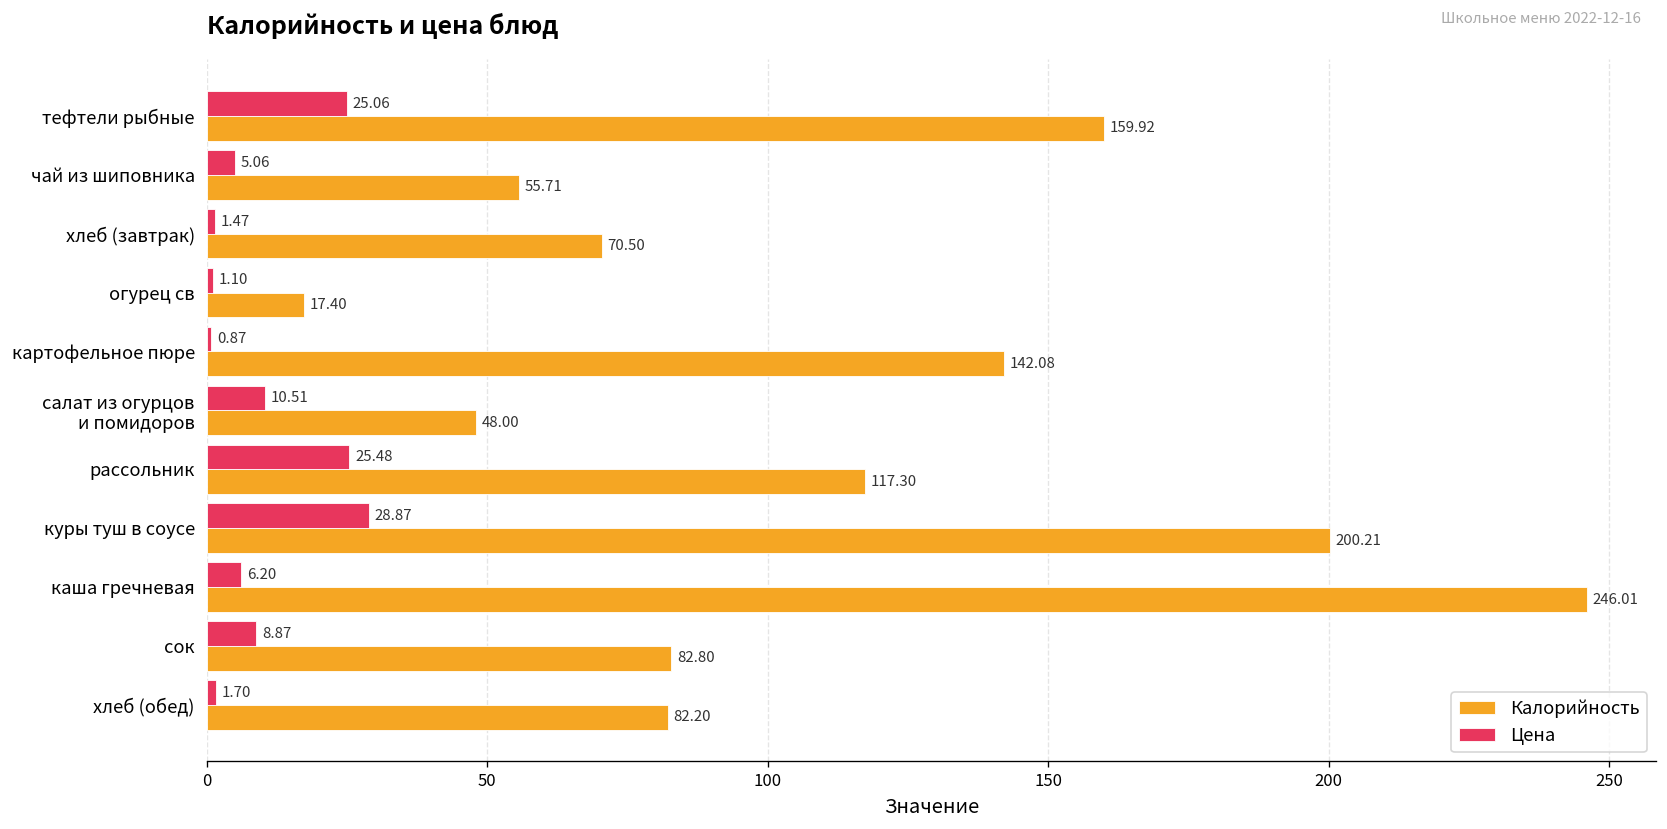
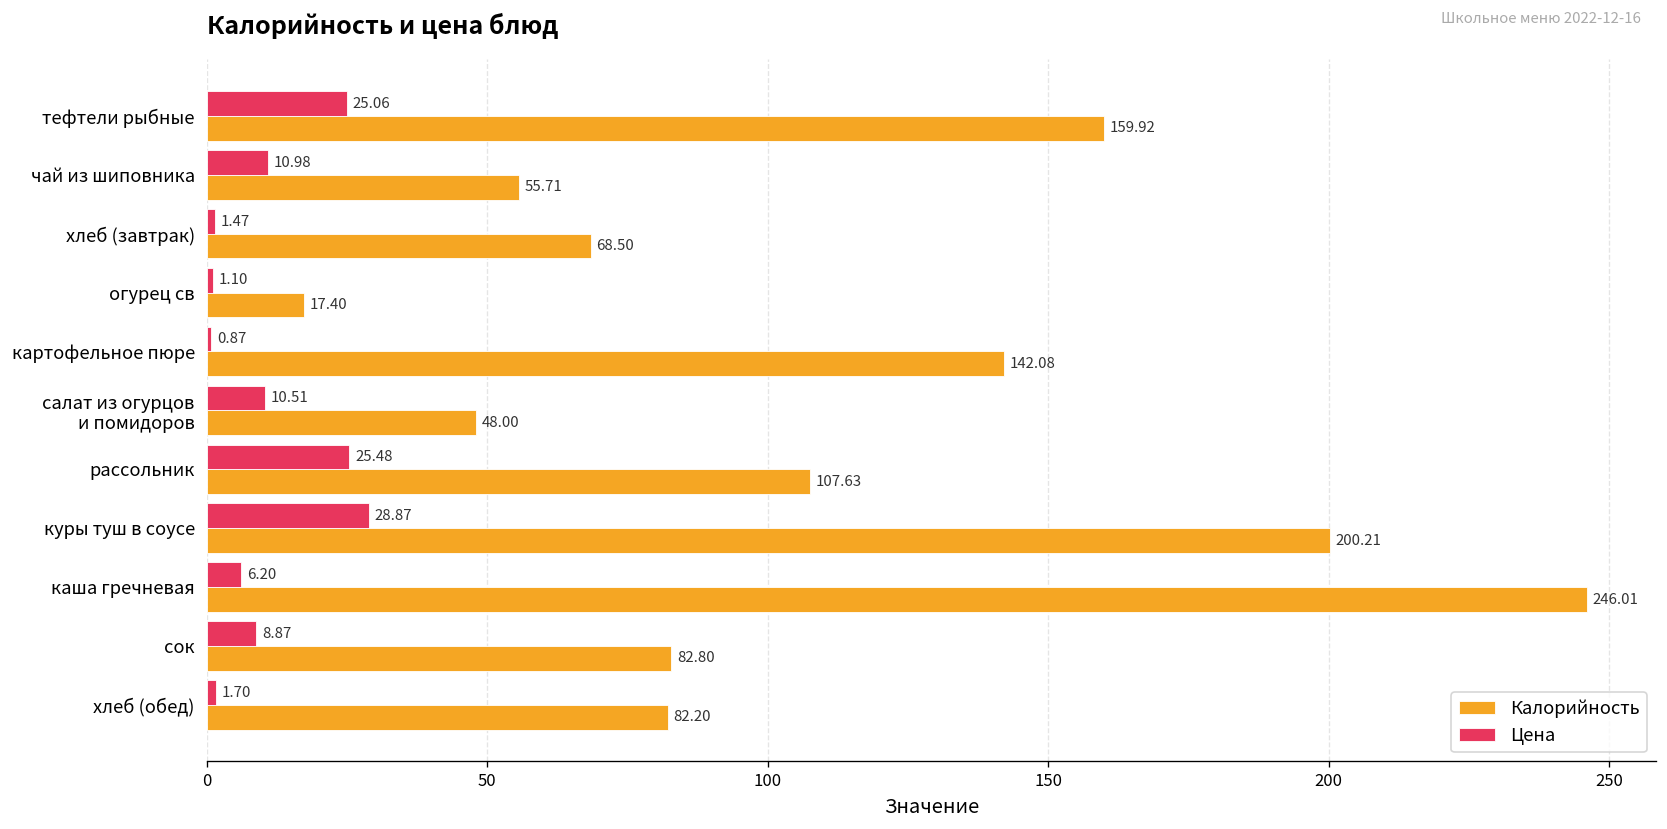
  {
    "Калорийность": {
      "тефтели рыбные": 159.92,
      "чай из шиповника": 55.71,
-     "хлеб (завтрак)": 70.50,
+     "хлеб (завтрак)": 68.50,
      "огурец св": 17.40,
      "картофельное пюре": 142.08,
      "салат из огурцов и помидоров": 48.00,
-     "рассольник": 117.30,
+     "рассольник": 107.63,
      "куры туш в соусе": 200.21,
      "каша гречневая": 246.01,
      "сок": 82.80,
      "хлеб (обед)": 82.20
    },
    "Цена": {
      "тефтели рыбные": 25.06,
-     "чай из шиповника": 5.06,
+     "чай из шиповника": 10.98,
      "хлеб (завтрак)": 1.47,
      "огурец св": 1.10,
      "картофельное пюре": 0.87,
      "салат из огурцов и помидоров": 10.51,
      "рассольник": 25.48,
      "куры туш в соусе": 28.87,
      "каша гречневая": 6.20,
      "сок": 8.87,
      "хлеб (обед)": 1.70
    }
  }
